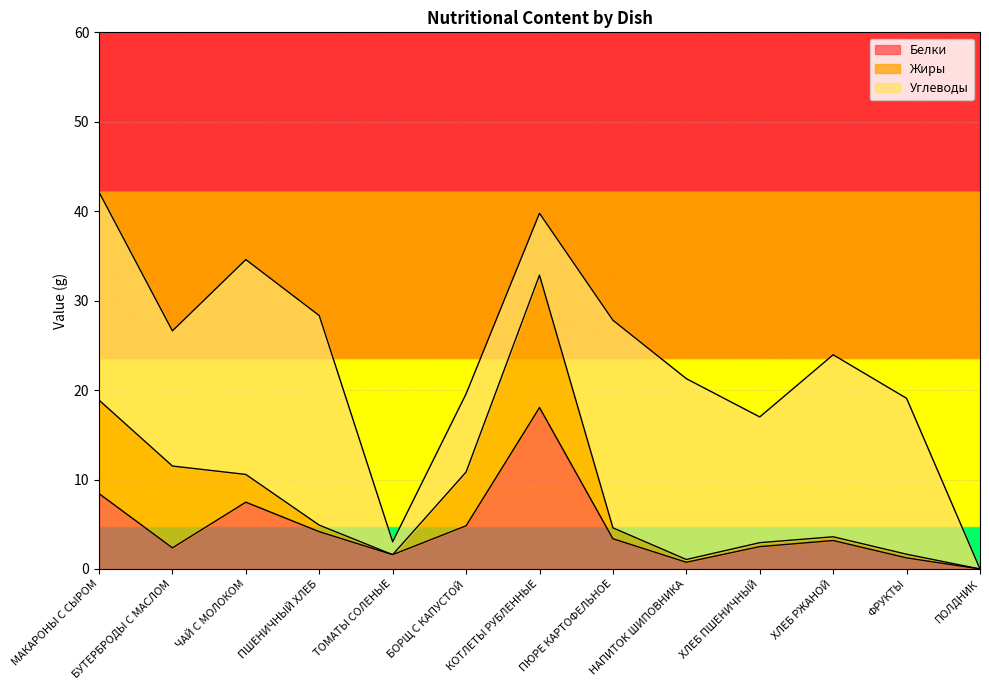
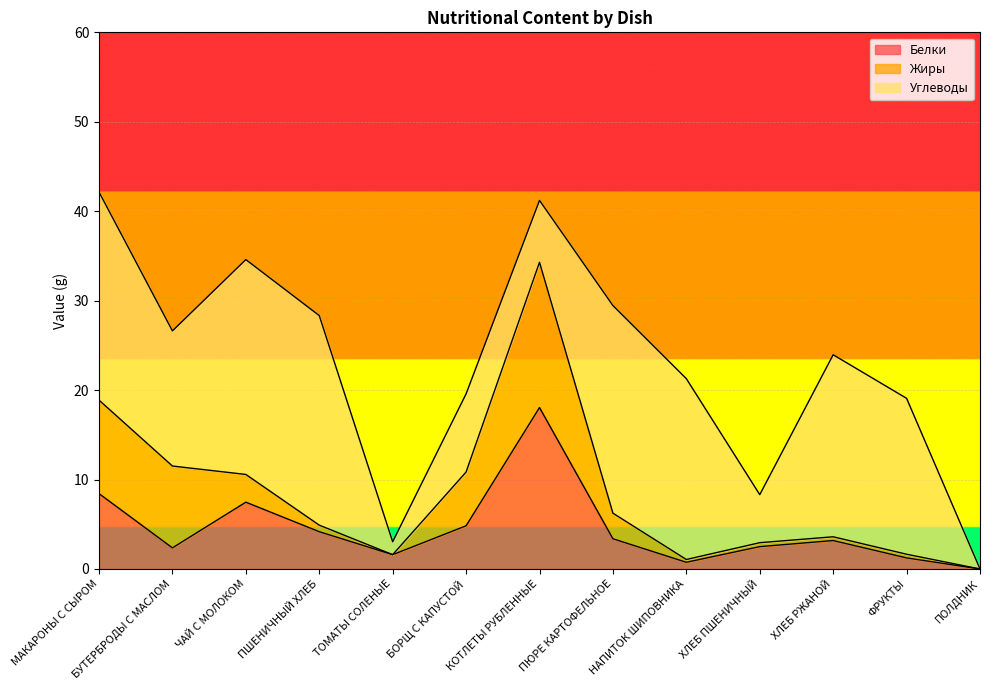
  {
    "Белки": {
      "МАКАРОНЫ С СЫРОМ": 8,
      "БУТЕРБРОДЫ С МАСЛОМ": 2,
      "ЧАЙ С МОЛОКОМ": 7,
      "ПШЕНИЧНЫЙ ХЛЕБ": 4,
      "БОРЩ С КАПУСТОЙ": 5,
      "КОТЛЕТЫ РУБЛЕННЫЕ": 18,
      "ПЮРЕ КАРТОФЕЛЬНОЕ": 3,
      "НАПИТОК ШИПОВНИКА": 1,
      "ХЛЕБ ПШЕНИЧНЫЙ": 3,
      "ХЛЕБ РЖАНОЙ": 3,
      "ФРУКТЫ": 1
    },
    "Жиры": {
      "МАКАРОНЫ С СЫРОМ": 10,
      "БУТЕРБРОДЫ С МАСЛОМ": 9,
      "ЧАЙ С МОЛОКОМ": 3,
      "ПШЕНИЧНЫЙ ХЛЕБ": 1,
      "БОРЩ С КАПУСТОЙ": 6,
-     "КОТЛЕТЫ РУБЛЕННЫЕ": 15,
-     "ПЮРЕ КАРТОФЕЛЬНОЕ": 1,
+     "КОТЛЕТЫ РУБЛЕННЫЕ": 16,
+     "ПЮРЕ КАРТОФЕЛЬНОЕ": 3,
      "НАПИТОК ШИПОВНИКА": 0,
      "ХЛЕБ ПШЕНИЧНЫЙ": 0,
      "ХЛЕБ РЖАНОЙ": 0,
      "ФРУКТЫ": 0
    },
    "Углеводы": {
      "МАКАРОНЫ С СЫРОМ": 23,
      "БУТЕРБРОДЫ С МАСЛОМ": 15,
      "ЧАЙ С МОЛОКОМ": 24,
      "ПШЕНИЧНЫЙ ХЛЕБ": 23,
      "ТОМАТЫ СОЛЕНЫЕ": 1,
      "БОРЩ С КАПУСТОЙ": 9,
      "КОТЛЕТЫ РУБЛЕННЫЕ": 7,
      "ПЮРЕ КАРТОФЕЛЬНОЕ": 23,
      "НАПИТОК ШИПОВНИКА": 20,
-     "ХЛЕБ ПШЕНИЧНЫЙ": 14,
+     "ХЛЕБ ПШЕНИЧНЫЙ": 5,
      "ХЛЕБ РЖАНОЙ": 20,
      "ФРУКТЫ": 17
    }
  }
